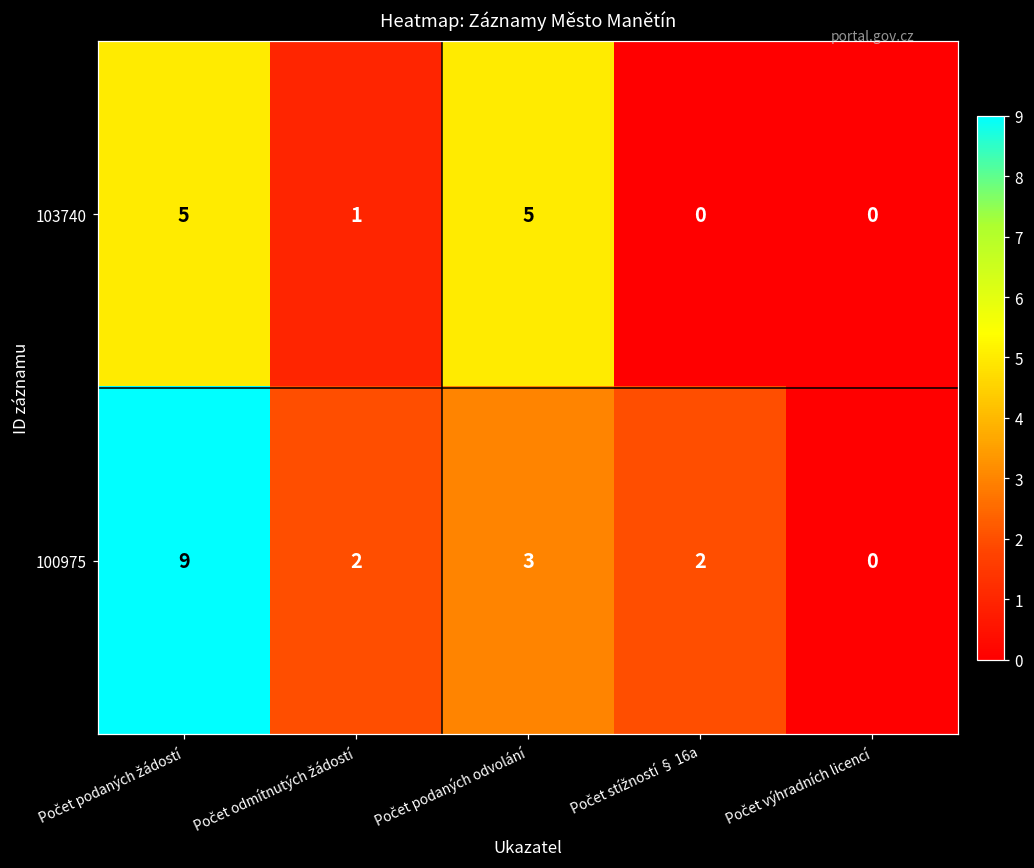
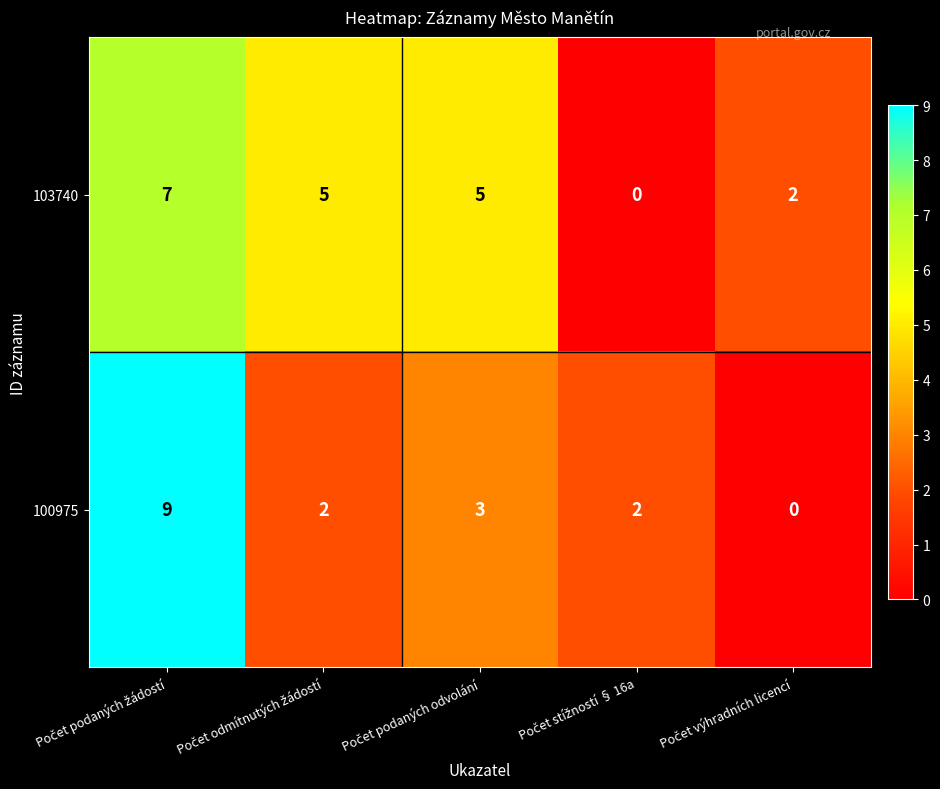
  {
    "103740": {
-     "Počet podaných žádostí": 5,
-     "Počet odmítnutých žádostí": 1,
+     "Počet podaných žádostí": 7,
+     "Počet odmítnutých žádostí": 5,
      "Počet podaných odvolání": 5,
      "Počet stížností § 16a": 0,
-     "Počet výhradních licencí": 0
+     "Počet výhradních licencí": 2
    },
    "100975": {
      "Počet podaných žádostí": 9,
      "Počet odmítnutých žádostí": 2,
      "Počet podaných odvolání": 3,
      "Počet stížností § 16a": 2,
      "Počet výhradních licencí": 0
    }
  }
